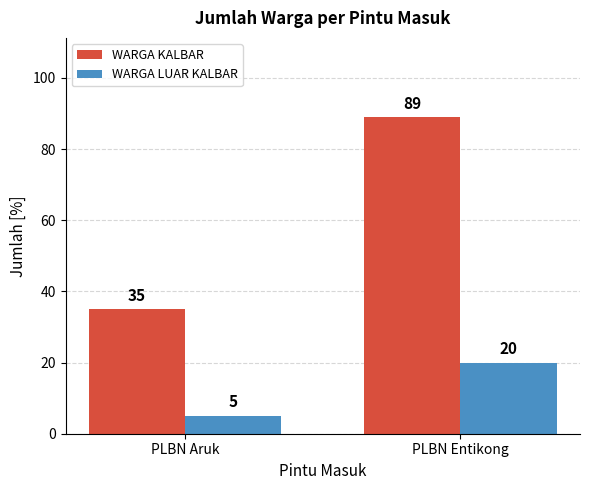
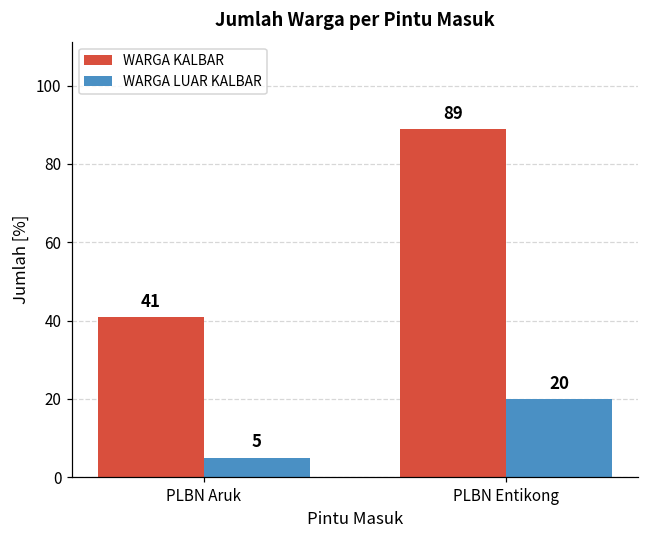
  {
    "WARGA KALBAR": {
-     "PLBN Aruk": 35,
+     "PLBN Aruk": 41,
      "PLBN Entikong": 89
    },
    "WARGA LUAR KALBAR": {
      "PLBN Aruk": 5,
      "PLBN Entikong": 20
    }
  }
